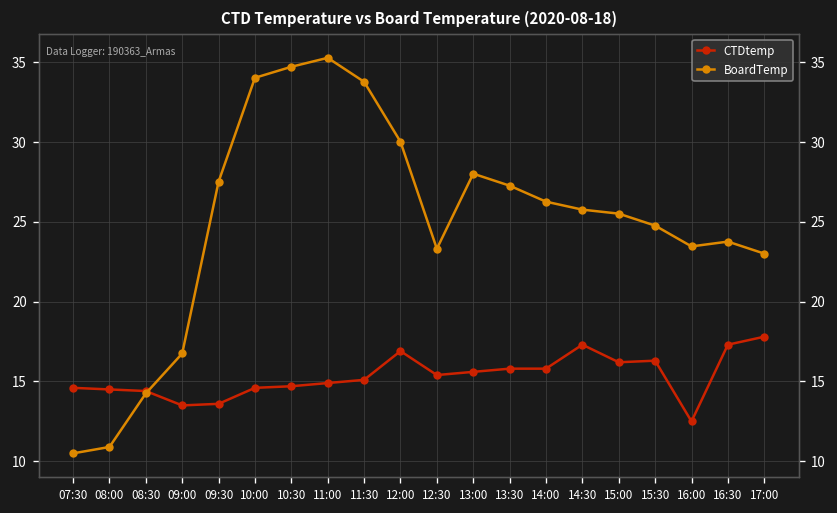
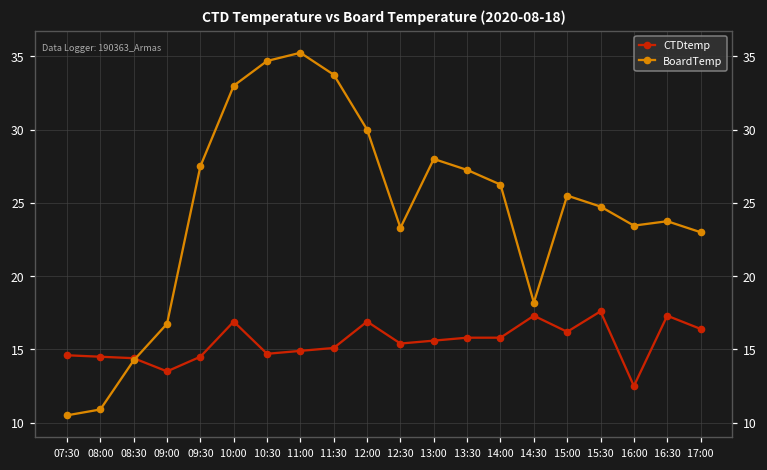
  {
    "CTDtemp": {
      "07:30": 14.6,
      "08:00": 14.5,
      "09:00": 13.5,
-     "09:30": 13.6,
-     "10:00": 14.6,
+     "09:30": 14.5,
+     "10:00": 16.9,
      "10:30": 14.7,
      "11:00": 14.9,
      "11:30": 15.1,
      "12:00": 16.9,
      "12:30": 15.4,
      "13:00": 15.6,
      "13:30": 15.8,
      "14:00": 15.8,
      "14:30": 17.3,
      "15:00": 16.2,
-     "15:30": 16.3,
+     "15:30": 17.6,
      "16:00": 12.5,
      "16:30": 17.3,
-     "17:00": 17.8
+     "17:00": 16.4
    },
    "BoardTemp": {
      "07:30": 10.5,
      "08:00": 10.9,
      "09:00": 16.8,
      "09:30": 27.5,
-     "10:00": 34,
+     "10:00": 33,
      "10:30": 34.7,
      "11:00": 35.3,
      "11:30": 33.8,
      "12:00": 30.0,
      "12:30": 23.3,
      "13:00": 28.0,
      "13:30": 27.3,
      "14:00": 26.3,
-     "14:30": 25.8,
+     "14:30": 18.2,
      "15:00": 25.5,
      "15:30": 24.8,
      "16:00": 23.5,
      "16:30": 23.8,
      "17:00": 23.0
    }
  }
